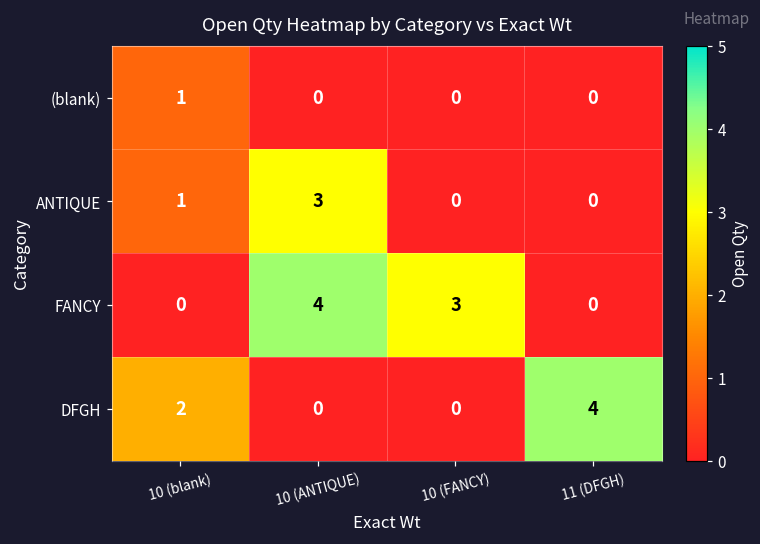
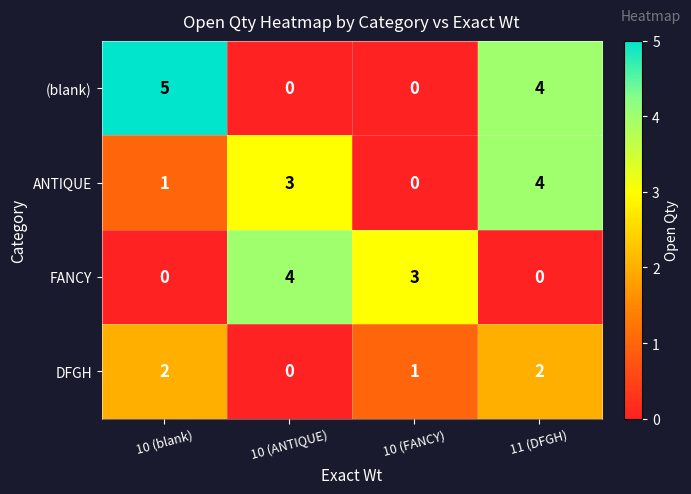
  {
    "(blank)": {
-     "10 (blank)": 1,
+     "10 (blank)": 5,
      "10 (ANTIQUE)": 0,
      "10 (FANCY)": 0,
-     "11 (DFGH)": 0
+     "11 (DFGH)": 4
    },
    "ANTIQUE": {
      "10 (blank)": 1,
      "10 (ANTIQUE)": 3,
      "10 (FANCY)": 0,
-     "11 (DFGH)": 0
+     "11 (DFGH)": 4
    },
    "FANCY": {
      "10 (blank)": 0,
      "10 (ANTIQUE)": 4,
      "10 (FANCY)": 3,
      "11 (DFGH)": 0
    },
    "DFGH": {
      "10 (blank)": 2,
      "10 (ANTIQUE)": 0,
-     "10 (FANCY)": 0,
-     "11 (DFGH)": 4
+     "10 (FANCY)": 1,
+     "11 (DFGH)": 2
    }
  }
